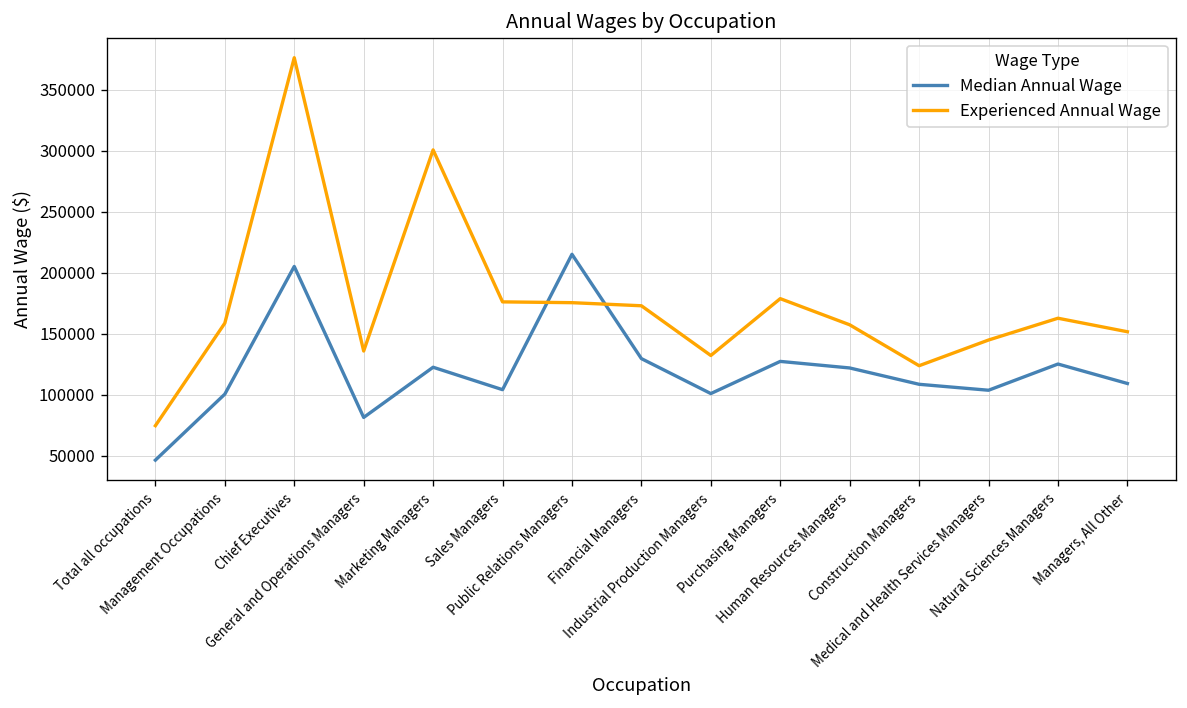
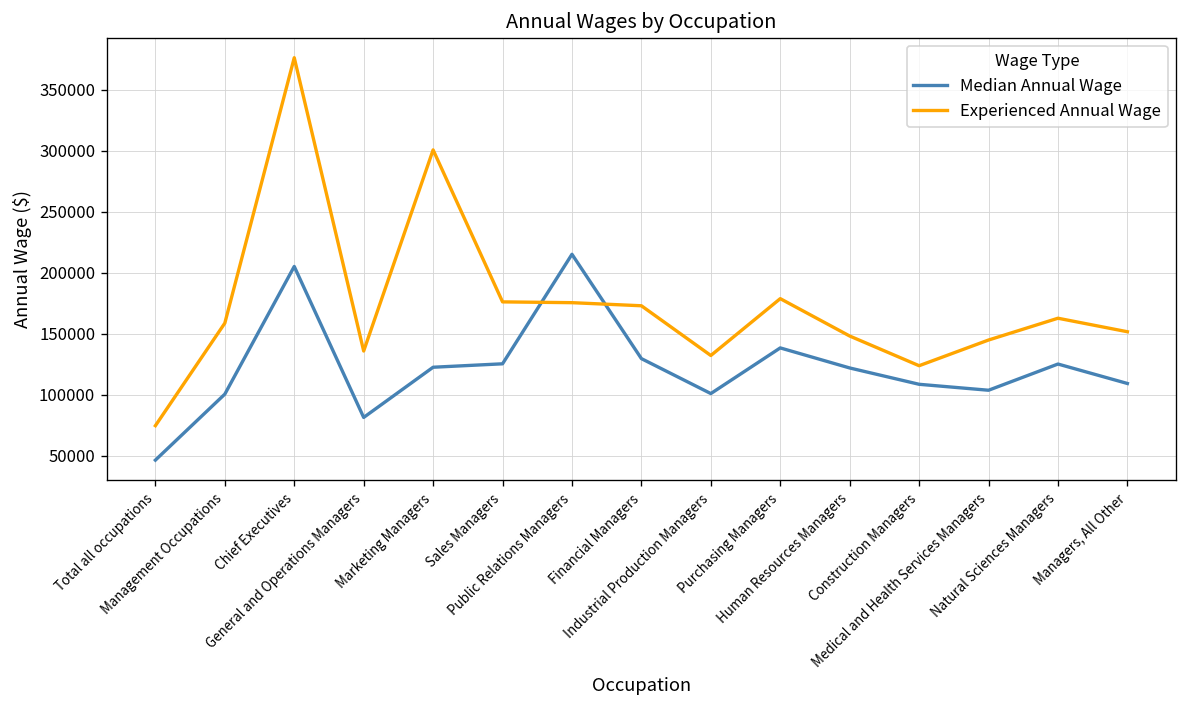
  {
    "Median Annual Wage": {
      "Total all occupations": 46000,
      "Management Occupations": 100000,
      "Chief Executives": 205000,
      "General and Operations Managers": 81000,
      "Marketing Managers": 122000,
-     "Sales Managers": 104000,
+     "Sales Managers": 125000,
      "Public Relations Managers": 215000,
      "Financial Managers": 130000,
      "Industrial Production Managers": 101000,
-     "Purchasing Managers": 127000,
+     "Purchasing Managers": 138000,
      "Human Resources Managers": 122000,
      "Construction Managers": 108000,
      "Medical and Health Services Managers": 104000,
      "Natural Sciences Managers": 125000,
      "Managers, All Other": 109000
    },
    "Experienced Annual Wage": {
      "Total all occupations": 75000,
      "Management Occupations": 159000,
      "Chief Executives": 376000,
      "General and Operations Managers": 136000,
      "Marketing Managers": 301000,
      "Sales Managers": 176000,
      "Public Relations Managers": 175000,
      "Financial Managers": 173000,
      "Industrial Production Managers": 132000,
      "Purchasing Managers": 179000,
-     "Human Resources Managers": 157000,
+     "Human Resources Managers": 148000,
      "Construction Managers": 124000,
      "Medical and Health Services Managers": 145000,
      "Natural Sciences Managers": 163000,
      "Managers, All Other": 152000
    }
  }
